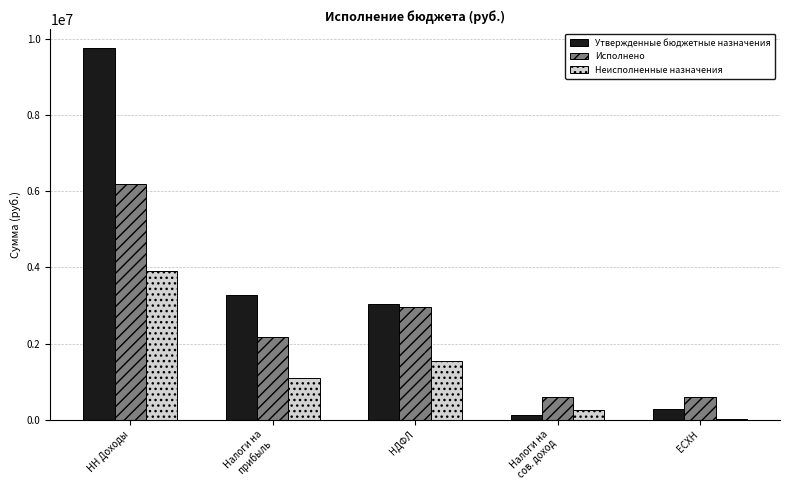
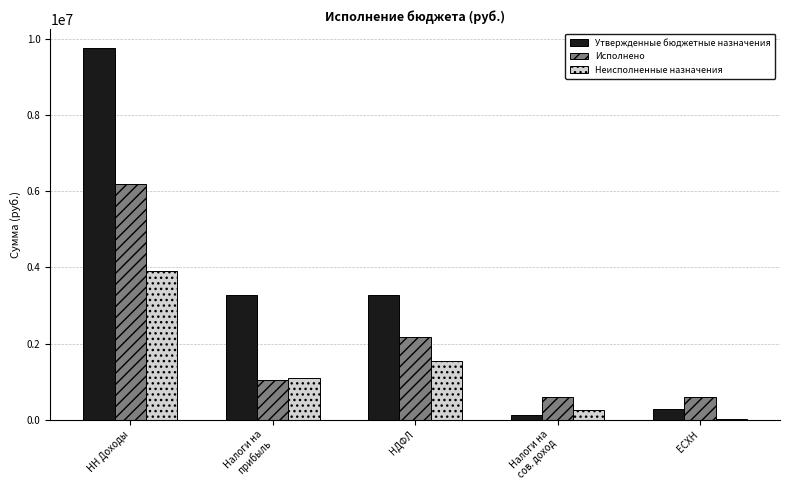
  {
    "Утвержденные бюджетные назначения": {
      "НН Доходы": 9800000,
      "Налоги на прибыль": 3300000,
-     "НДФЛ": 3000000,
+     "НДФЛ": 3300000,
      "Налоги на сов. доход": 100000,
      "ЕСХН": 300000
    },
    "Исполнено": {
      "НН Доходы": 6200000,
-     "Налоги на прибыль": 2200000,
-     "НДФЛ": 3000000,
+     "Налоги на прибыль": 1000000,
+     "НДФЛ": 2200000,
      "Налоги на сов. доход": 600000,
      "ЕСХН": 600000
    },
    "Неисполненные назначения": {
      "НН Доходы": 3900000,
      "Налоги на прибыль": 1100000,
      "НДФЛ": 1500000,
      "Налоги на сов. доход": 300000
    }
  }
